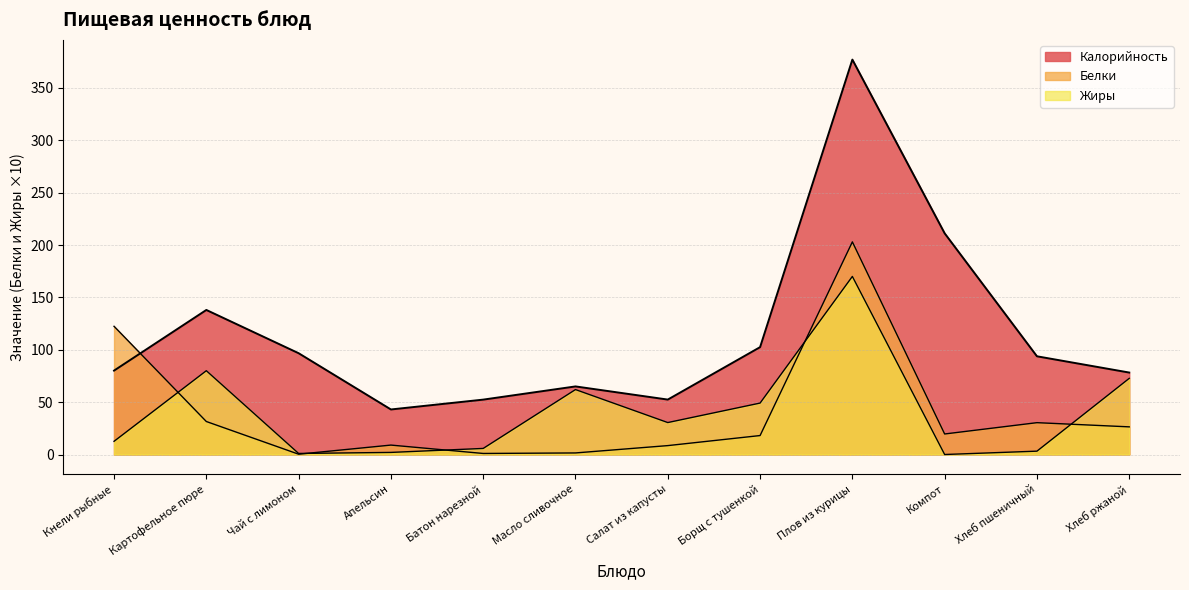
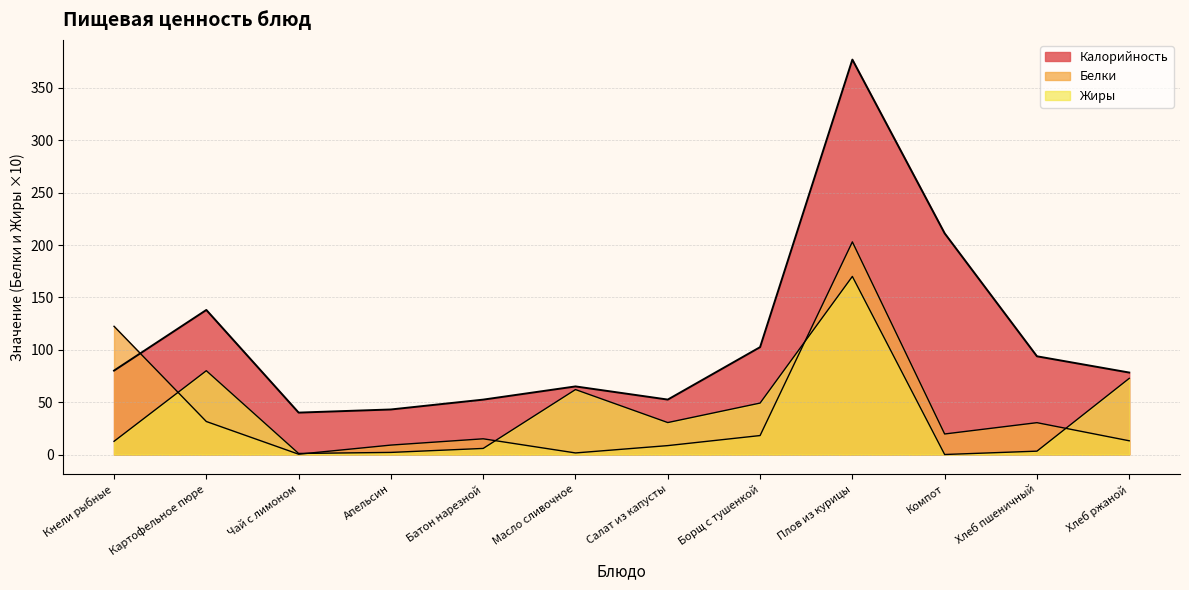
  {
    "Калорийность": {
      "Кнели рыбные": 80,
      "Картофельное пюре": 138,
-     "Чай с лимоном": 97,
+     "Чай с лимоном": 40,
      "Апельсин": 43,
      "Батон нарезной": 52,
      "Масло сливочное": 65,
      "Салат из капусты": 52,
      "Борщ с тушенкой": 103,
      "Плов из курицы": 377,
      "Компот": 211,
      "Хлеб пшеничный": 94,
      "Хлеб ржаной": 78
    },
    "Белки": {
      "Кнели рыбные": 122,
      "Картофельное пюре": 32,
      "Апельсин": 9,
-     "Батон нарезной": 1,
+     "Батон нарезной": 15,
      "Масло сливочное": 2,
      "Салат из капусты": 9,
      "Борщ с тушенкой": 18,
      "Плов из курицы": 203,
      "Компот": 20,
      "Хлеб пшеничный": 30,
-     "Хлеб ржаной": 26
+     "Хлеб ржаной": 13
    },
    "Жиры": {
      "Кнели рыбные": 13,
      "Картофельное пюре": 80,
      "Апельсин": 2,
      "Батон нарезной": 6,
      "Масло сливочное": 62,
      "Салат из капусты": 31,
      "Борщ с тушенкой": 49,
      "Плов из курицы": 170,
      "Компот": 0,
      "Хлеб пшеничный": 3,
      "Хлеб ржаной": 73
    }
  }
